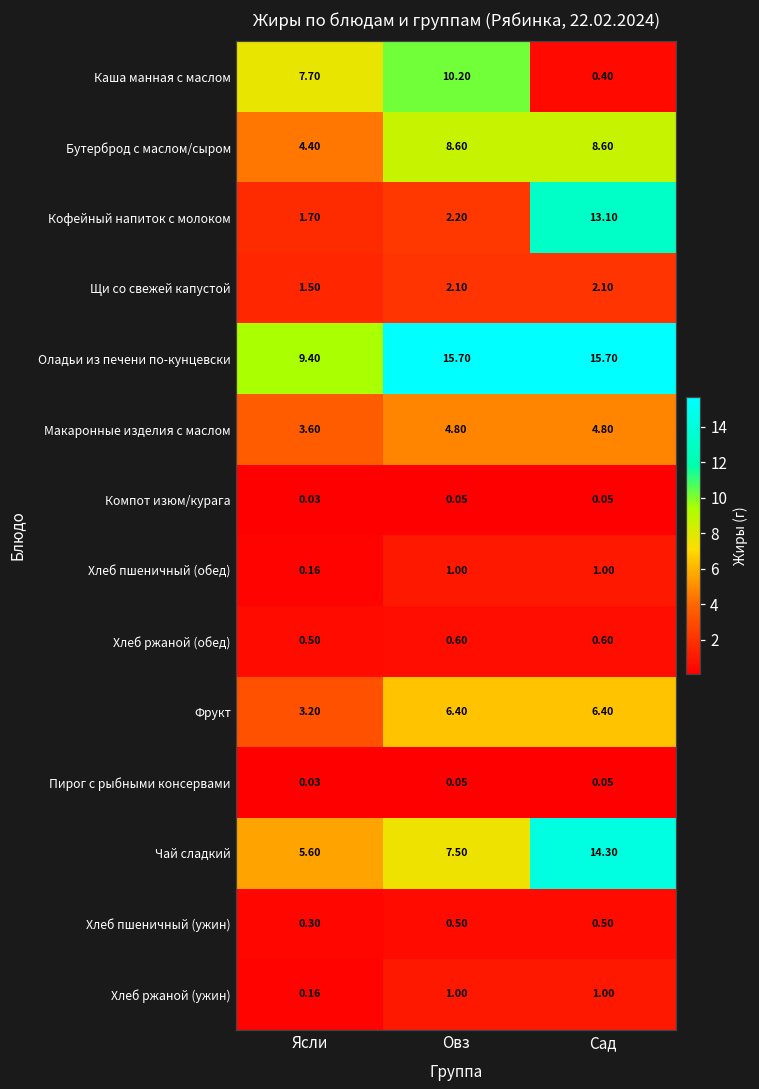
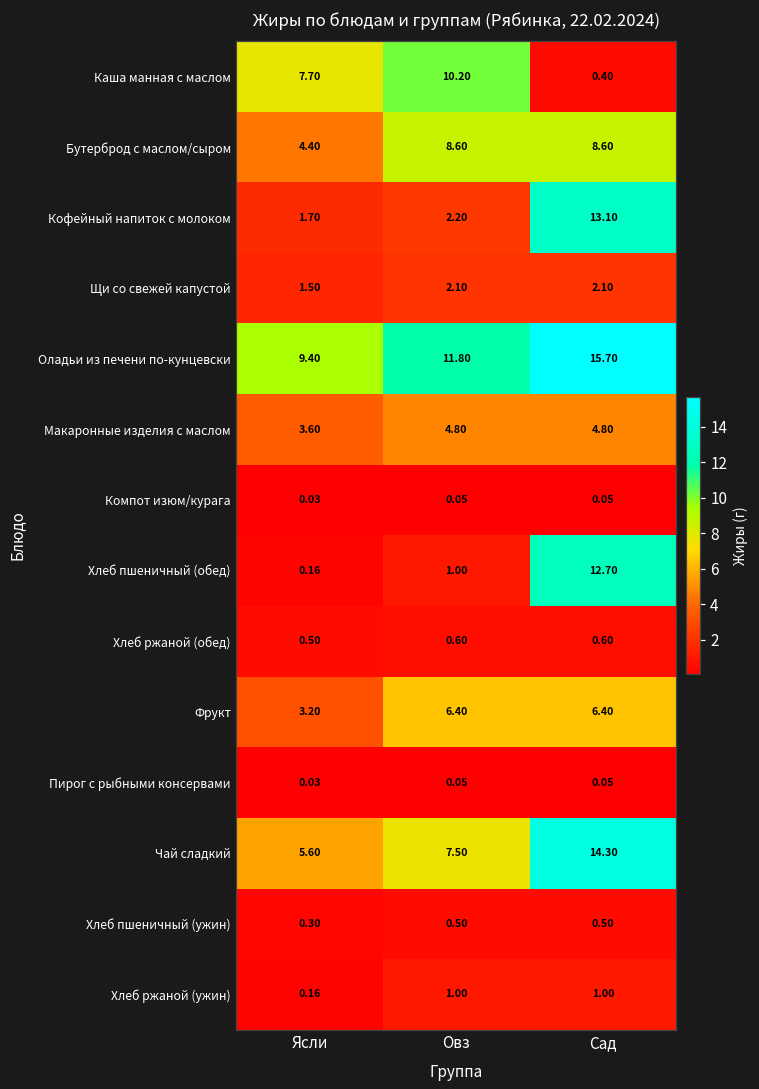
  {
    "Каша манная с маслом": {
      "Ясли": 7.70,
      "Овз": 10.20,
      "Сад": 0.40
    },
    "Бутерброд с маслом/сыром": {
      "Ясли": 4.40,
      "Овз": 8.60,
      "Сад": 8.60
    },
    "Кофейный напиток с молоком": {
      "Ясли": 1.70,
      "Овз": 2.20,
      "Сад": 13.10
    },
    "Щи со свежей капустой": {
      "Ясли": 1.50,
      "Овз": 2.10,
      "Сад": 2.10
    },
    "Оладьи из печени по-кунцевски": {
      "Ясли": 9.40,
-     "Овз": 15.70,
+     "Овз": 11.80,
      "Сад": 15.70
    },
    "Макаронные изделия с маслом": {
      "Ясли": 3.60,
      "Овз": 4.80,
      "Сад": 4.80
    },
    "Компот изюм/курага": {
      "Ясли": 0.03,
      "Овз": 0.05,
      "Сад": 0.05
    },
    "Хлеб пшеничный (обед)": {
      "Ясли": 0.16,
      "Овз": 1.00,
-     "Сад": 1.00
+     "Сад": 12.70
    },
    "Хлеб ржаной (обед)": {
      "Ясли": 0.50,
      "Овз": 0.60,
      "Сад": 0.60
    },
    "Фрукт": {
      "Ясли": 3.20,
      "Овз": 6.40,
      "Сад": 6.40
    },
    "Пирог с рыбными консервами": {
      "Ясли": 0.03,
      "Овз": 0.05,
      "Сад": 0.05
    },
    "Чай сладкий": {
      "Ясли": 5.60,
      "Овз": 7.50,
      "Сад": 14.30
    },
    "Хлеб пшеничный (ужин)": {
      "Ясли": 0.30,
      "Овз": 0.50,
      "Сад": 0.50
    },
    "Хлеб ржаной (ужин)": {
      "Ясли": 0.16,
      "Овз": 1.00,
      "Сад": 1.00
    }
  }
